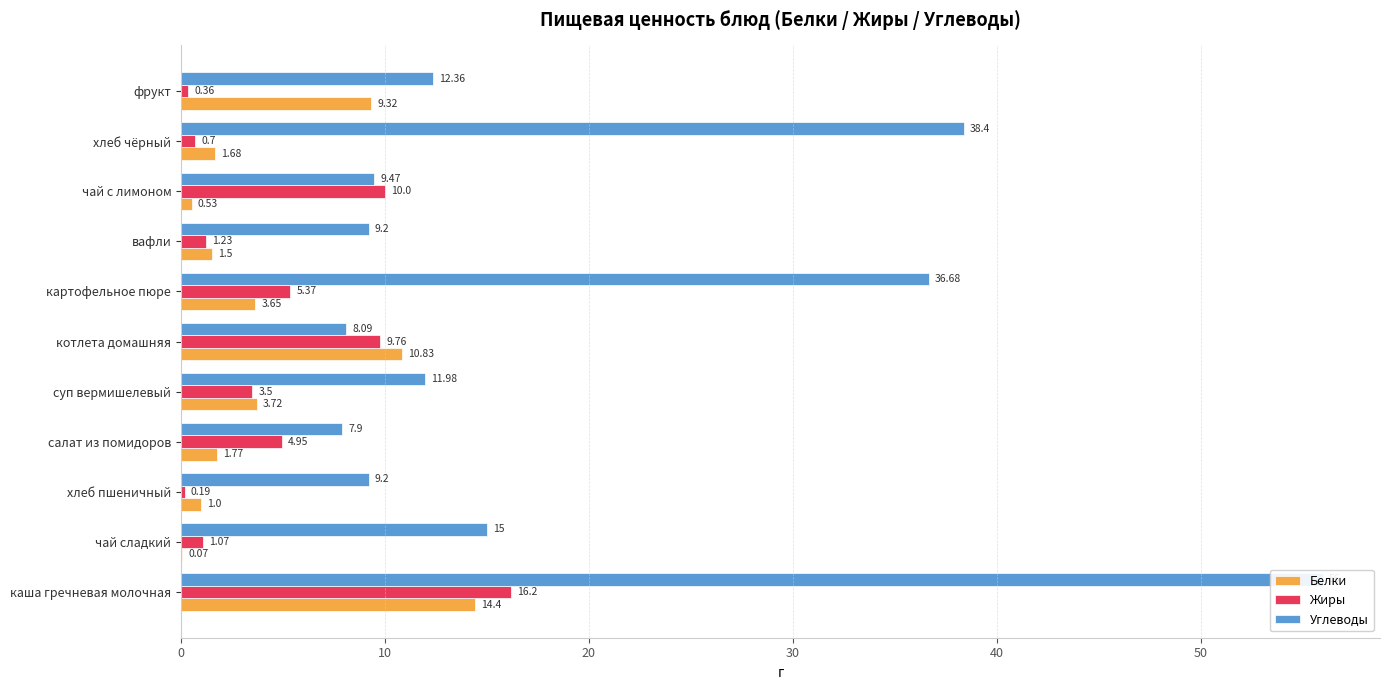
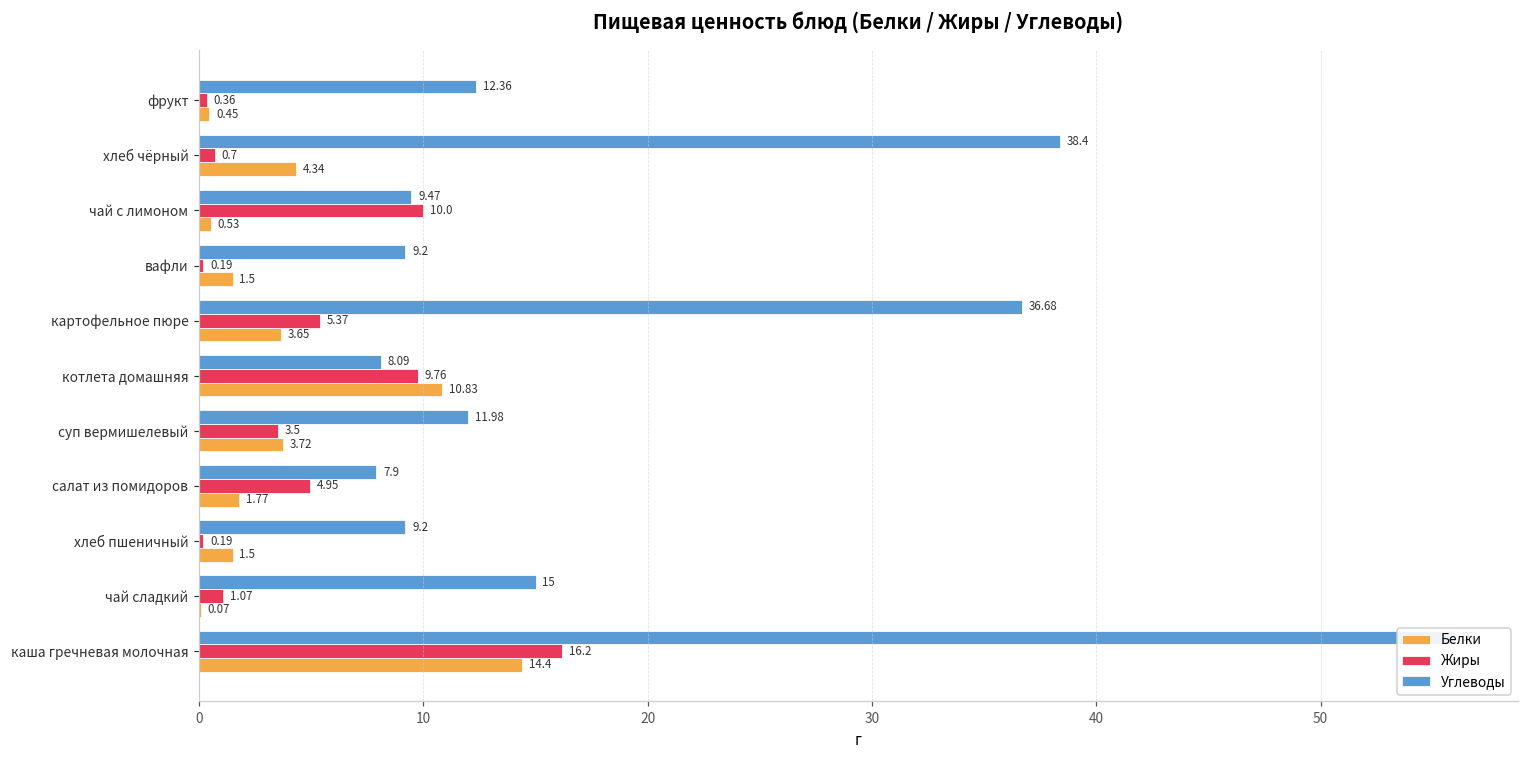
  {
    "Белки": {
-     "фрукт": 9.32,
-     "хлеб чёрный": 1.68,
+     "фрукт": 0.45,
+     "хлеб чёрный": 4.34,
      "чай с лимоном": 0.53,
      "вафли": 1.5,
      "картофельное пюре": 3.65,
      "котлета домашняя": 10.83,
      "суп вермишелевый": 3.72,
      "салат из помидоров": 1.77,
-     "хлеб пшеничный": 1.0,
+     "хлеб пшеничный": 1.5,
      "чай сладкий": 0.07,
      "каша гречневая молочная": 14.4
    },
    "Жиры": {
      "фрукт": 0.36,
      "хлеб чёрный": 0.7,
      "чай с лимоном": 10.0,
-     "вафли": 1.23,
+     "вафли": 0.19,
      "картофельное пюре": 5.37,
      "котлета домашняя": 9.76,
      "суп вермишелевый": 3.5,
      "салат из помидоров": 4.95,
      "хлеб пшеничный": 0.19,
      "чай сладкий": 1.07,
      "каша гречневая молочная": 16.2
    },
    "Углеводы": {
      "фрукт": 12.36,
      "хлеб чёрный": 38.4,
      "чай с лимоном": 9.47,
      "вафли": 9.2,
      "картофельное пюре": 36.68,
      "котлета домашняя": 8.09,
      "суп вермишелевый": 11.98,
      "салат из помидоров": 7.9,
      "хлеб пшеничный": 9.2,
      "чай сладкий": 15
    }
  }
